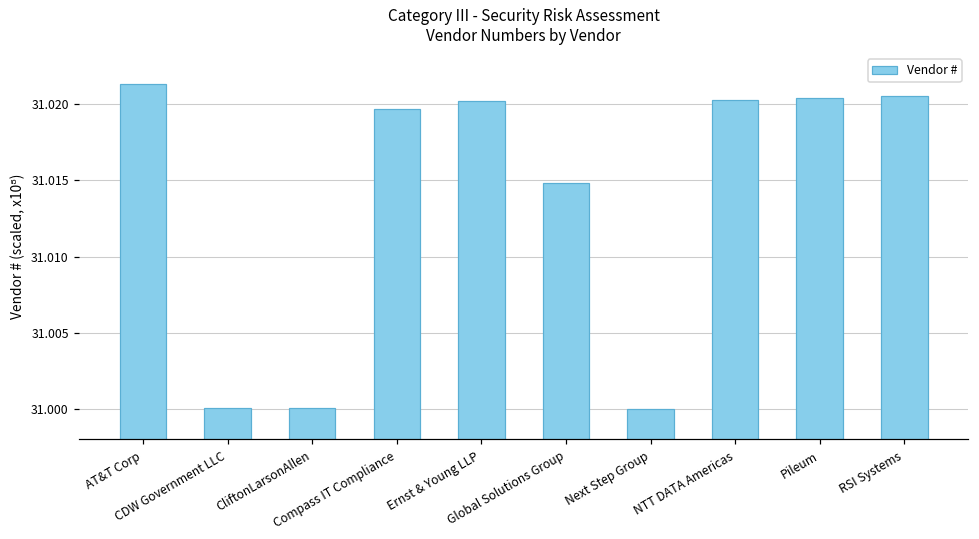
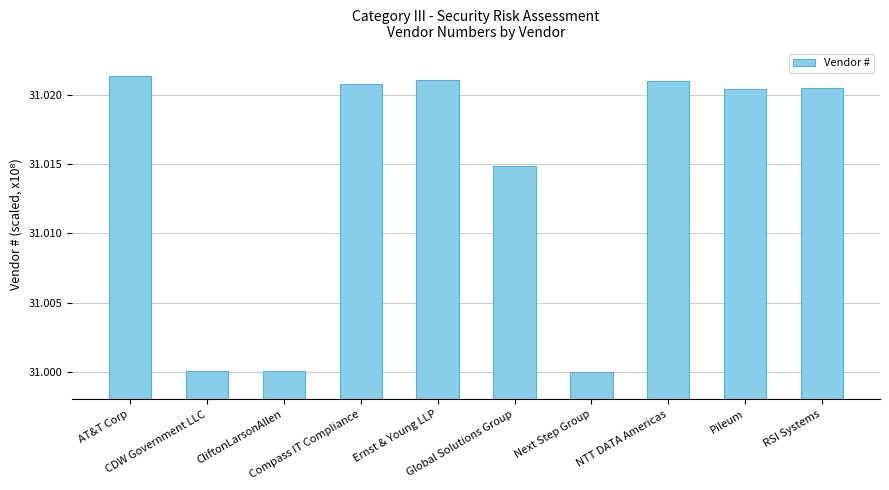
  {
    "AT&T Corp": 31.0213,
    "CDW Government LLC": 31.0001,
    "CliftonLarsonAllen": 31.0001,
-   "Compass IT Compliance": 31.0197,
-   "Ernst & Young LLP": 31.0202,
+   "Compass IT Compliance": 31.0208,
+   "Ernst & Young LLP": 31.0211,
    "Global Solutions Group": 31.0148,
    "Next Step Group": 31.0001,
-   "NTT DATA Americas": 31.0203,
+   "NTT DATA Americas": 31.0210,
    "Pileum": 31.0204,
    "RSI Systems": 31.0205
  }
